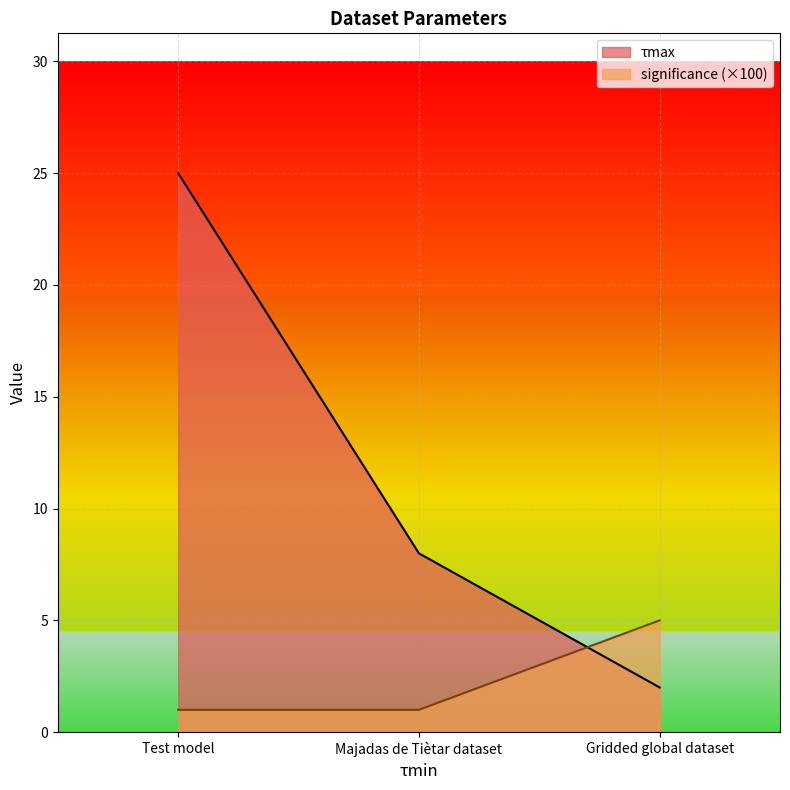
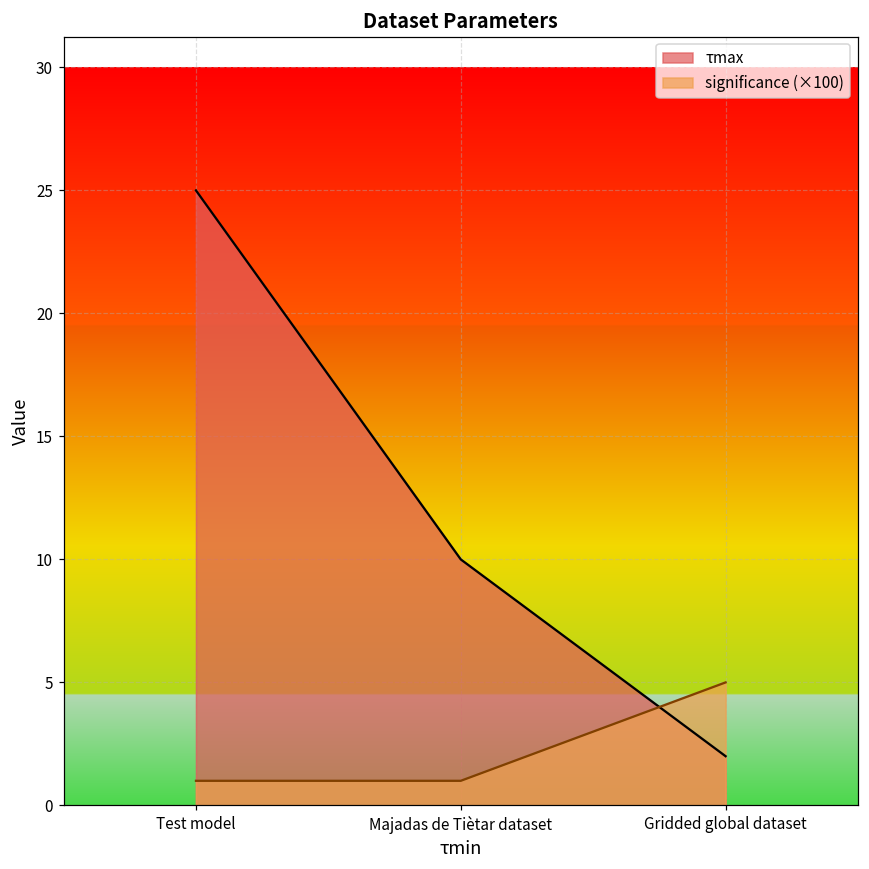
  {
    "τmax": {
      "Test model": 25,
-     "Majadas de Tiètar dataset": 8,
+     "Majadas de Tiètar dataset": 10,
      "Gridded global dataset": 2
    },
    "significance (×100)": {
      "Test model": 1,
      "Majadas de Tiètar dataset": 1,
      "Gridded global dataset": 5
    }
  }
